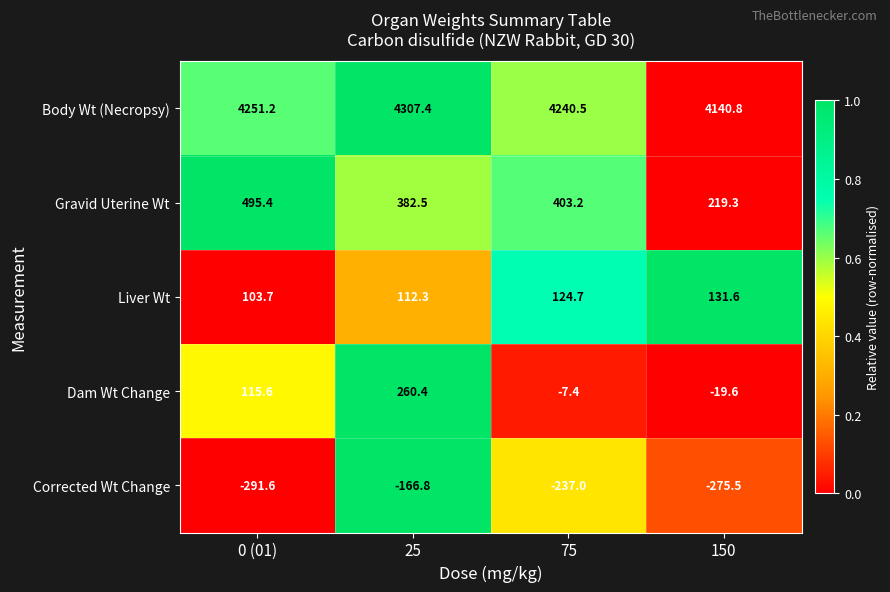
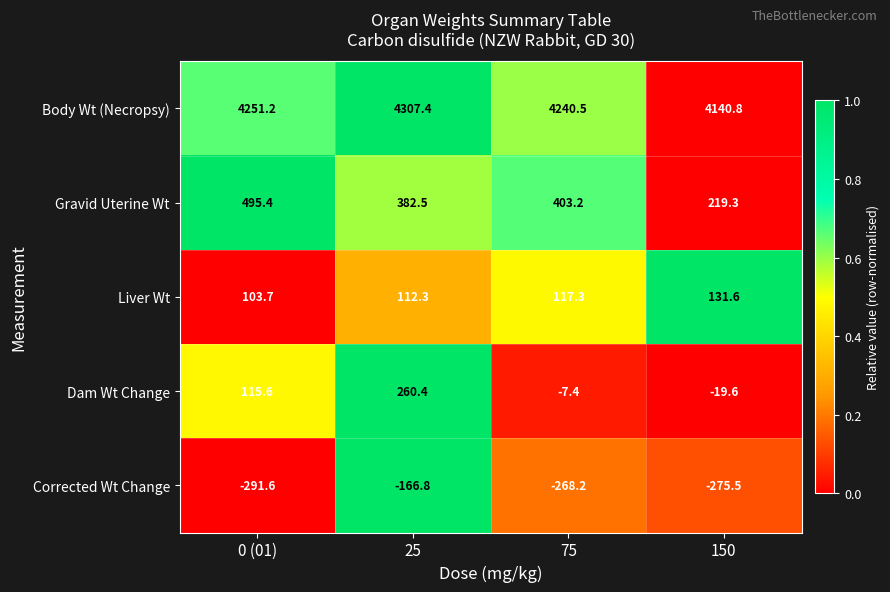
  {
    "Body Wt (Necropsy)": {
      "0 (01)": 4251.2,
      "25": 4307.4,
      "75": 4240.5,
      "150": 4140.8
    },
    "Gravid Uterine Wt": {
      "0 (01)": 495.4,
      "25": 382.5,
      "75": 403.2,
      "150": 219.3
    },
    "Liver Wt": {
      "0 (01)": 103.7,
      "25": 112.3,
-     "75": 124.7,
+     "75": 117.3,
      "150": 131.6
    },
    "Dam Wt Change": {
      "0 (01)": 115.6,
      "25": 260.4,
      "75": -7.4,
      "150": -19.6
    },
    "Corrected Wt Change": {
      "0 (01)": -291.6,
      "25": -166.8,
-     "75": -237.0,
+     "75": -268.2,
      "150": -275.5
    }
  }
